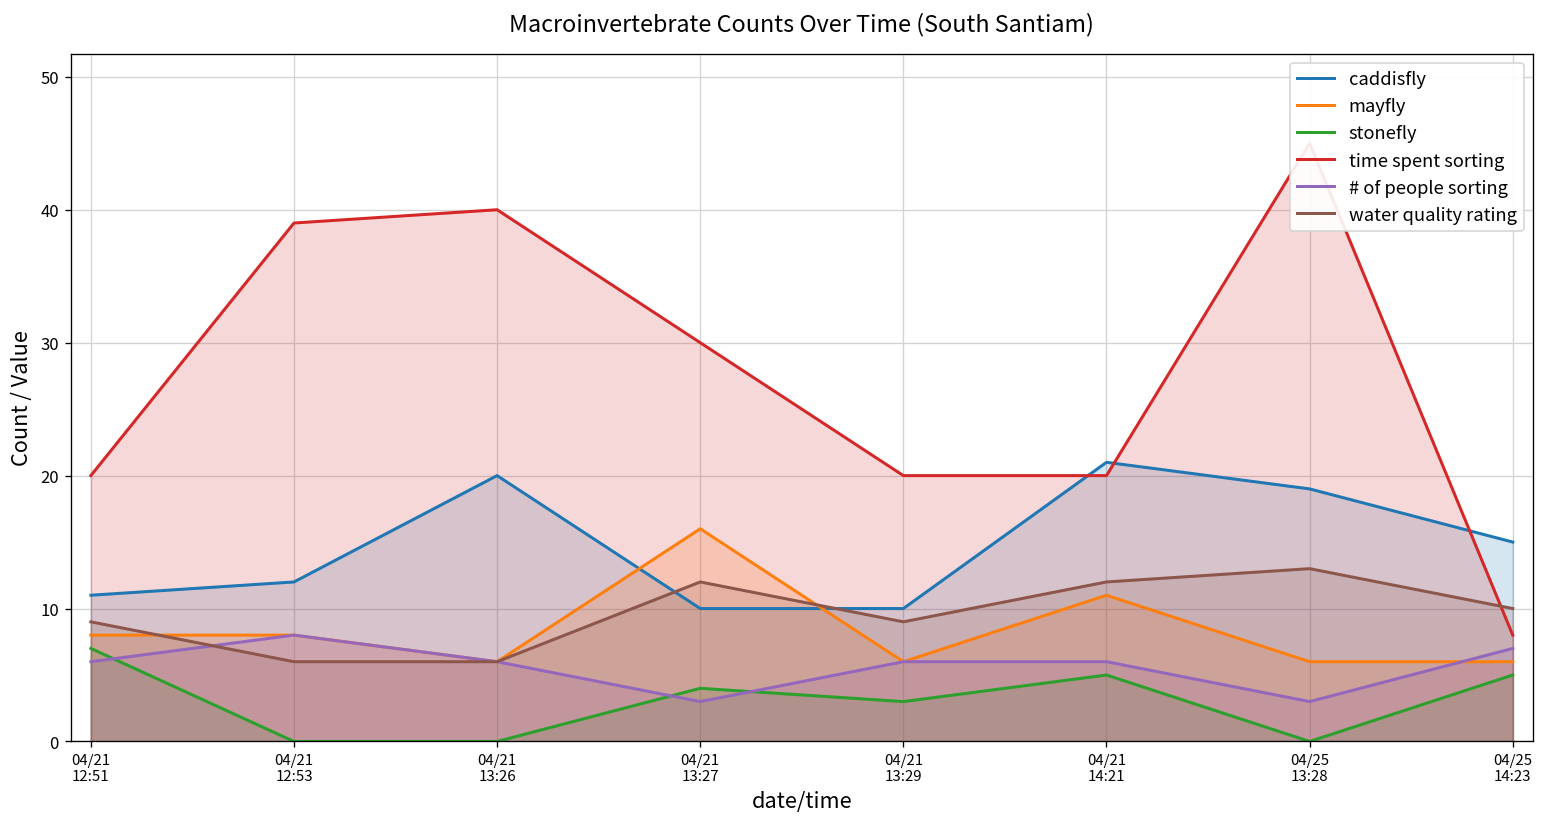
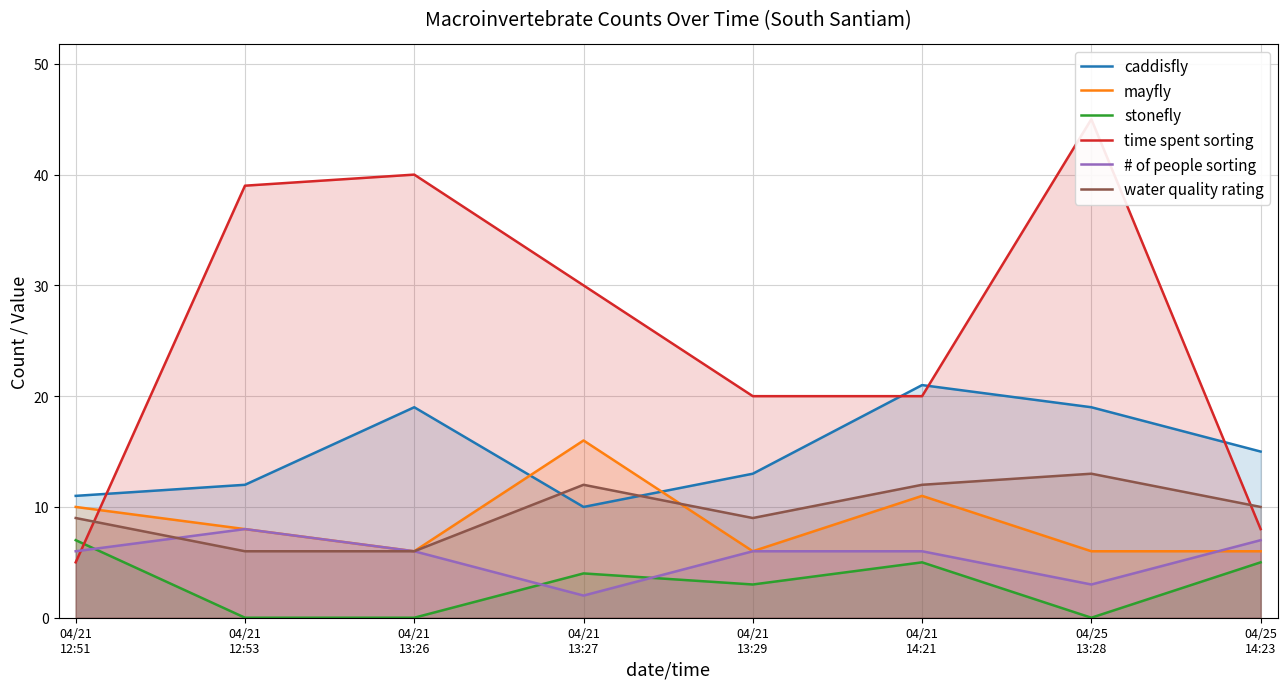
  {
    "caddisfly": {
      "04/21 12:51": 11,
      "04/21 12:53": 12,
-     "04/21 13:26": 20,
+     "04/21 13:26": 19,
      "04/21 13:27": 10,
-     "04/21 13:29": 10,
+     "04/21 13:29": 13,
      "04/21 14:21": 21,
      "04/25 13:28": 19,
      "04/25 14:23": 15
    },
    "mayfly": {
-     "04/21 12:51": 8,
+     "04/21 12:51": 10,
      "04/21 13:27": 16,
      "04/21 14:21": 11,
      "04/25 13:28": 6,
      "04/25 14:23": 6
    },
    "stonefly": {
      "04/21 12:51": 7,
      "04/21 12:53": 0,
      "04/21 13:26": 0,
      "04/21 13:27": 4,
      "04/21 13:29": 3,
      "04/21 14:21": 5,
      "04/25 13:28": 0,
      "04/25 14:23": 5
    },
    "time spent sorting": {
-     "04/21 12:51": 20,
+     "04/21 12:51": 5,
      "04/21 12:53": 39,
      "04/21 13:26": 40,
      "04/21 13:27": 30,
      "04/21 13:29": 20,
      "04/21 14:21": 20,
      "04/25 14:23": 8
    },
    "# of people sorting": {
      "04/21 12:51": 6,
-     "04/21 13:27": 3,
+     "04/21 13:27": 2,
      "04/21 14:21": 6,
      "04/25 13:28": 3,
      "04/25 14:23": 7
    },
    "water quality rating": {
      "04/21 12:51": 9,
      "04/21 12:53": 6,
      "04/21 13:27": 12,
      "04/21 13:29": 9,
      "04/21 14:21": 12,
      "04/25 13:28": 13,
      "04/25 14:23": 10
    }
  }
